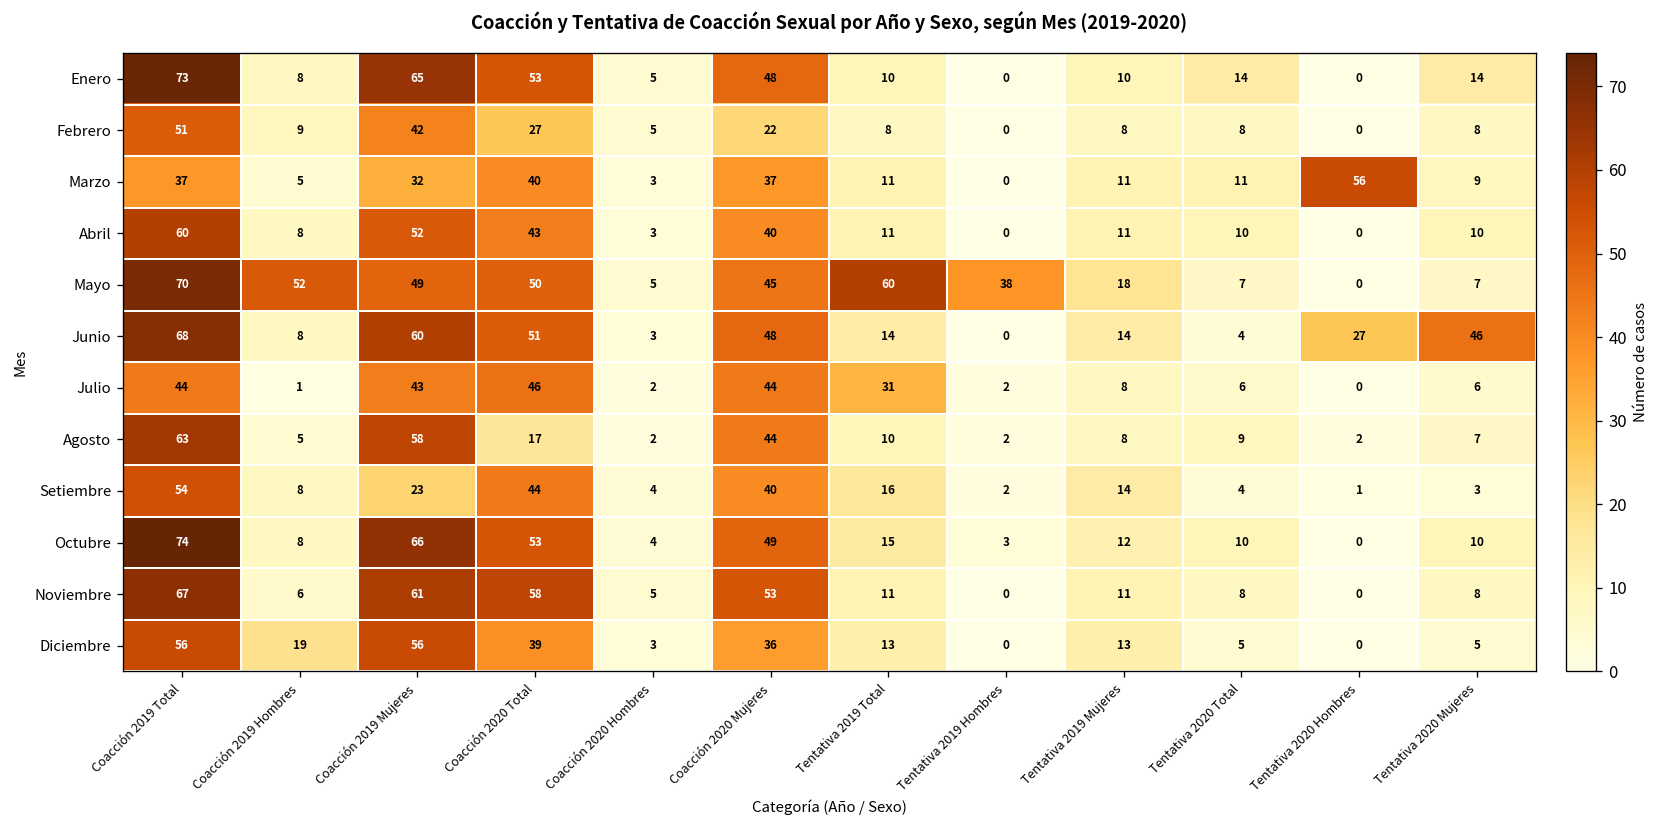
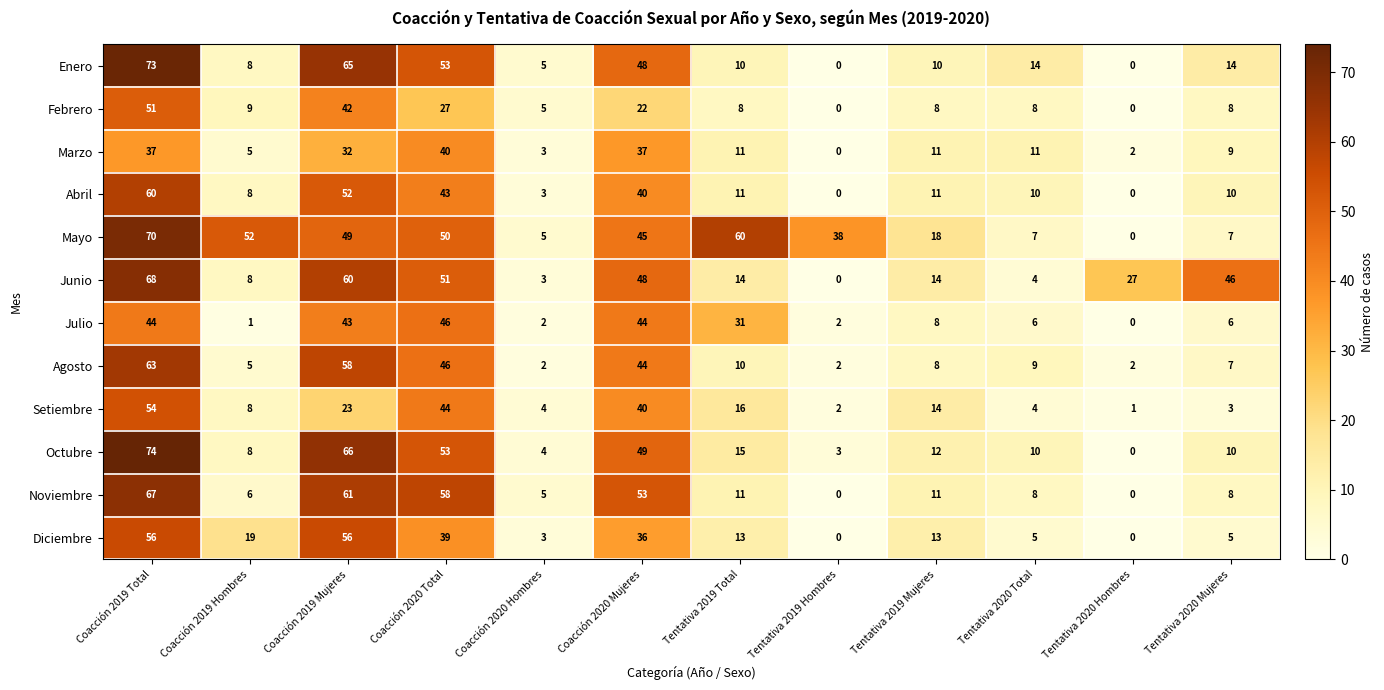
  {
    "Enero": {
      "Coacción 2019 Total": 73,
      "Coacción 2019 Hombres": 8,
      "Coacción 2019 Mujeres": 65,
      "Coacción 2020 Total": 53,
      "Coacción 2020 Hombres": 5,
      "Coacción 2020 Mujeres": 48,
      "Tentativa 2019 Total": 10,
      "Tentativa 2019 Hombres": 0,
      "Tentativa 2019 Mujeres": 10,
      "Tentativa 2020 Total": 14,
      "Tentativa 2020 Hombres": 0,
      "Tentativa 2020 Mujeres": 14
    },
    "Febrero": {
      "Coacción 2019 Total": 51,
      "Coacción 2019 Hombres": 9,
      "Coacción 2019 Mujeres": 42,
      "Coacción 2020 Total": 27,
      "Coacción 2020 Hombres": 5,
      "Coacción 2020 Mujeres": 22,
      "Tentativa 2019 Total": 8,
      "Tentativa 2019 Hombres": 0,
      "Tentativa 2019 Mujeres": 8,
      "Tentativa 2020 Total": 8,
      "Tentativa 2020 Hombres": 0,
      "Tentativa 2020 Mujeres": 8
    },
    "Marzo": {
      "Coacción 2019 Total": 37,
      "Coacción 2019 Hombres": 5,
      "Coacción 2019 Mujeres": 32,
      "Coacción 2020 Total": 40,
      "Coacción 2020 Hombres": 3,
      "Coacción 2020 Mujeres": 37,
      "Tentativa 2019 Total": 11,
      "Tentativa 2019 Hombres": 0,
      "Tentativa 2019 Mujeres": 11,
      "Tentativa 2020 Total": 11,
-     "Tentativa 2020 Hombres": 56,
+     "Tentativa 2020 Hombres": 2,
      "Tentativa 2020 Mujeres": 9
    },
    "Abril": {
      "Coacción 2019 Total": 60,
      "Coacción 2019 Hombres": 8,
      "Coacción 2019 Mujeres": 52,
      "Coacción 2020 Total": 43,
      "Coacción 2020 Hombres": 3,
      "Coacción 2020 Mujeres": 40,
      "Tentativa 2019 Total": 11,
      "Tentativa 2019 Hombres": 0,
      "Tentativa 2019 Mujeres": 11,
      "Tentativa 2020 Total": 10,
      "Tentativa 2020 Hombres": 0,
      "Tentativa 2020 Mujeres": 10
    },
    "Mayo": {
      "Coacción 2019 Total": 70,
      "Coacción 2019 Hombres": 52,
      "Coacción 2019 Mujeres": 49,
      "Coacción 2020 Total": 50,
      "Coacción 2020 Hombres": 5,
      "Coacción 2020 Mujeres": 45,
      "Tentativa 2019 Total": 60,
      "Tentativa 2019 Hombres": 38,
      "Tentativa 2019 Mujeres": 18,
      "Tentativa 2020 Total": 7,
      "Tentativa 2020 Hombres": 0,
      "Tentativa 2020 Mujeres": 7
    },
    "Junio": {
      "Coacción 2019 Total": 68,
      "Coacción 2019 Hombres": 8,
      "Coacción 2019 Mujeres": 60,
      "Coacción 2020 Total": 51,
      "Coacción 2020 Hombres": 3,
      "Coacción 2020 Mujeres": 48,
      "Tentativa 2019 Total": 14,
      "Tentativa 2019 Hombres": 0,
      "Tentativa 2019 Mujeres": 14,
      "Tentativa 2020 Total": 4,
      "Tentativa 2020 Hombres": 27,
      "Tentativa 2020 Mujeres": 46
    },
    "Julio": {
      "Coacción 2019 Total": 44,
      "Coacción 2019 Hombres": 1,
      "Coacción 2019 Mujeres": 43,
      "Coacción 2020 Total": 46,
      "Coacción 2020 Hombres": 2,
      "Coacción 2020 Mujeres": 44,
      "Tentativa 2019 Total": 31,
      "Tentativa 2019 Hombres": 2,
      "Tentativa 2019 Mujeres": 8,
      "Tentativa 2020 Total": 6,
      "Tentativa 2020 Hombres": 0,
      "Tentativa 2020 Mujeres": 6
    },
    "Agosto": {
      "Coacción 2019 Total": 63,
      "Coacción 2019 Hombres": 5,
      "Coacción 2019 Mujeres": 58,
-     "Coacción 2020 Total": 17,
+     "Coacción 2020 Total": 46,
      "Coacción 2020 Hombres": 2,
      "Coacción 2020 Mujeres": 44,
      "Tentativa 2019 Total": 10,
      "Tentativa 2019 Hombres": 2,
      "Tentativa 2019 Mujeres": 8,
      "Tentativa 2020 Total": 9,
      "Tentativa 2020 Hombres": 2,
      "Tentativa 2020 Mujeres": 7
    },
    "Setiembre": {
      "Coacción 2019 Total": 54,
      "Coacción 2019 Hombres": 8,
      "Coacción 2019 Mujeres": 23,
      "Coacción 2020 Total": 44,
      "Coacción 2020 Hombres": 4,
      "Coacción 2020 Mujeres": 40,
      "Tentativa 2019 Total": 16,
      "Tentativa 2019 Hombres": 2,
      "Tentativa 2019 Mujeres": 14,
      "Tentativa 2020 Total": 4,
      "Tentativa 2020 Hombres": 1,
      "Tentativa 2020 Mujeres": 3
    },
    "Octubre": {
      "Coacción 2019 Total": 74,
      "Coacción 2019 Hombres": 8,
      "Coacción 2019 Mujeres": 66,
      "Coacción 2020 Total": 53,
      "Coacción 2020 Hombres": 4,
      "Coacción 2020 Mujeres": 49,
      "Tentativa 2019 Total": 15,
      "Tentativa 2019 Hombres": 3,
      "Tentativa 2019 Mujeres": 12,
      "Tentativa 2020 Total": 10,
      "Tentativa 2020 Hombres": 0,
      "Tentativa 2020 Mujeres": 10
    },
    "Noviembre": {
      "Coacción 2019 Total": 67,
      "Coacción 2019 Hombres": 6,
      "Coacción 2019 Mujeres": 61,
      "Coacción 2020 Total": 58,
      "Coacción 2020 Hombres": 5,
      "Coacción 2020 Mujeres": 53,
      "Tentativa 2019 Total": 11,
      "Tentativa 2019 Hombres": 0,
      "Tentativa 2019 Mujeres": 11,
      "Tentativa 2020 Total": 8,
      "Tentativa 2020 Hombres": 0,
      "Tentativa 2020 Mujeres": 8
    },
    "Diciembre": {
      "Coacción 2019 Total": 56,
      "Coacción 2019 Hombres": 19,
      "Coacción 2019 Mujeres": 56,
      "Coacción 2020 Total": 39,
      "Coacción 2020 Hombres": 3,
      "Coacción 2020 Mujeres": 36,
      "Tentativa 2019 Total": 13,
      "Tentativa 2019 Hombres": 0,
      "Tentativa 2019 Mujeres": 13,
      "Tentativa 2020 Total": 5,
      "Tentativa 2020 Hombres": 0,
      "Tentativa 2020 Mujeres": 5
    }
  }
